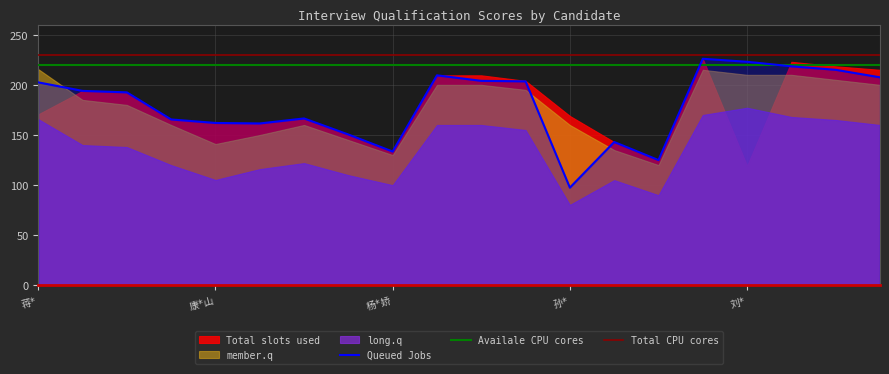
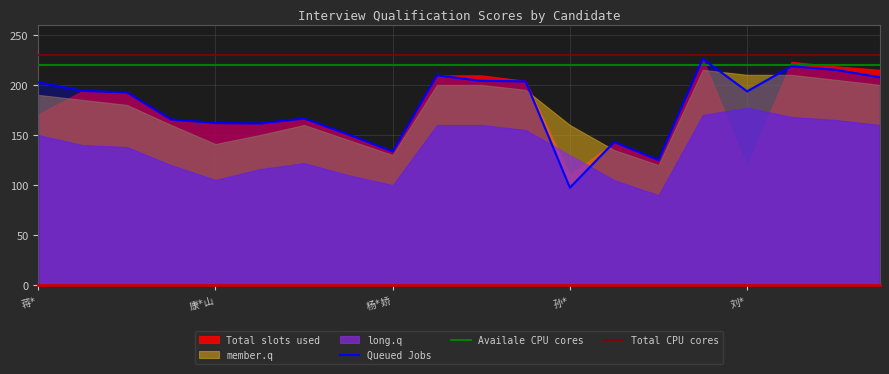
  {
    "Queued Jobs": {
      "蒋*": 203,
      "孙*": 98,
-     "刘*": 223
+     "刘*": 194
    },
    "Total slots used": {
      "蒋*": 171,
-     "孙*": 169,
+     "孙*": 110,
      "刘*": 119
    },
    "member.q": {
-     "蒋*": 216,
+     "蒋*": 190,
      "康*山": 141,
      "杨*娇": 130,
      "孙*": 160,
      "刘*": 210
    },
    "long.q": {
-     "蒋*": 166,
+     "蒋*": 150,
      "康*山": 105,
      "杨*娇": 100,
-     "孙*": 80,
+     "孙*": 130,
      "刘*": 177
    }
  }
